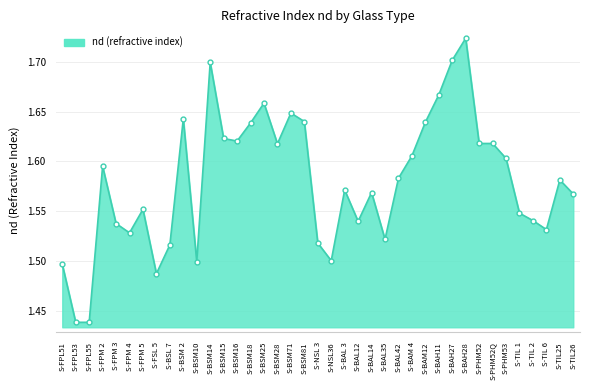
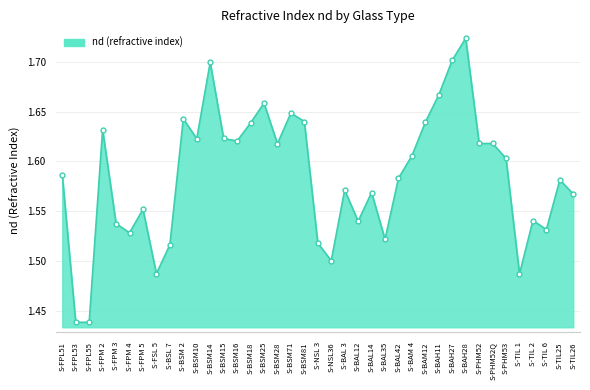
  {
-   "S-FPL51": 1.50,
+   "S-FPL51": 1.59,
    "S-FPL53": 1.44,
    "S-FPL55": 1.44,
-   "S-FPM 2": 1.60,
+   "S-FPM 2": 1.63,
    "S-FPM 3": 1.54,
    "S-FPM 4": 1.53,
    "S-FPM 5": 1.55,
    "S-FSL 5": 1.49,
    "S-BSL 7": 1.52,
    "S-BSM 2": 1.64,
-   "S-BSM10": 1.50,
+   "S-BSM10": 1.62,
    "S-BSM14": 1.70,
    "S-BSM15": 1.62,
    "S-BSM16": 1.62,
    "S-BSM18": 1.64,
    "S-BSM25": 1.66,
    "S-BSM28": 1.62,
    "S-BSM71": 1.65,
    "S-BSM81": 1.64,
    "S-NSL 3": 1.52,
    "S-NSL36": 1.50,
    "S-BAL 3": 1.57,
    "S-BAL12": 1.54,
    "S-BAL14": 1.57,
    "S-BAL35": 1.52,
    "S-BAL42": 1.58,
    "S-BAM 4": 1.61,
    "S-BAM12": 1.64,
    "S-BAH11": 1.67,
    "S-BAH27": 1.70,
    "S-BAH28": 1.72,
    "S-PHM52": 1.62,
    "S-PHM52Q": 1.62,
    "S-PHM53": 1.60,
-   "S-TIL 1": 1.55,
+   "S-TIL 1": 1.49,
    "S-TIL 2": 1.54,
    "S-TIL 6": 1.53,
    "S-TIL25": 1.58,
    "S-TIL26": 1.57
  }
